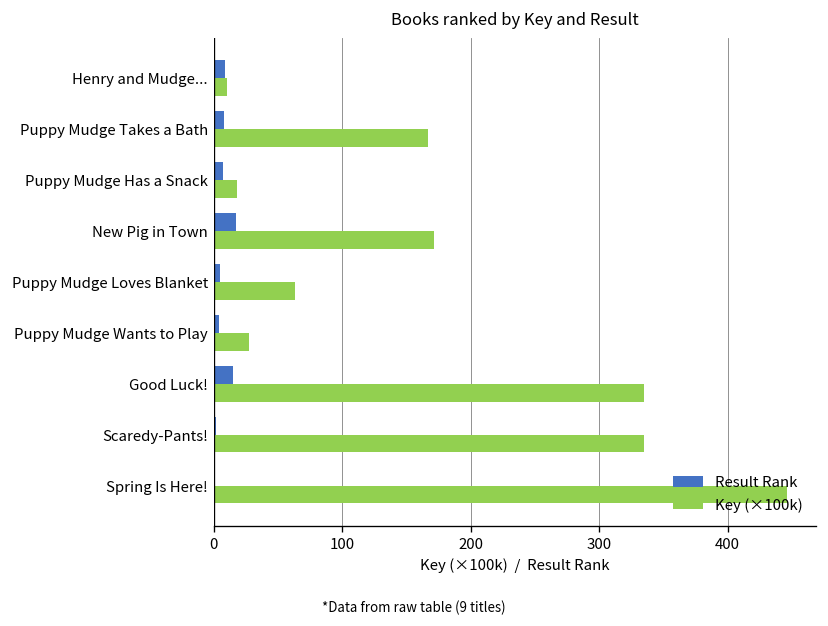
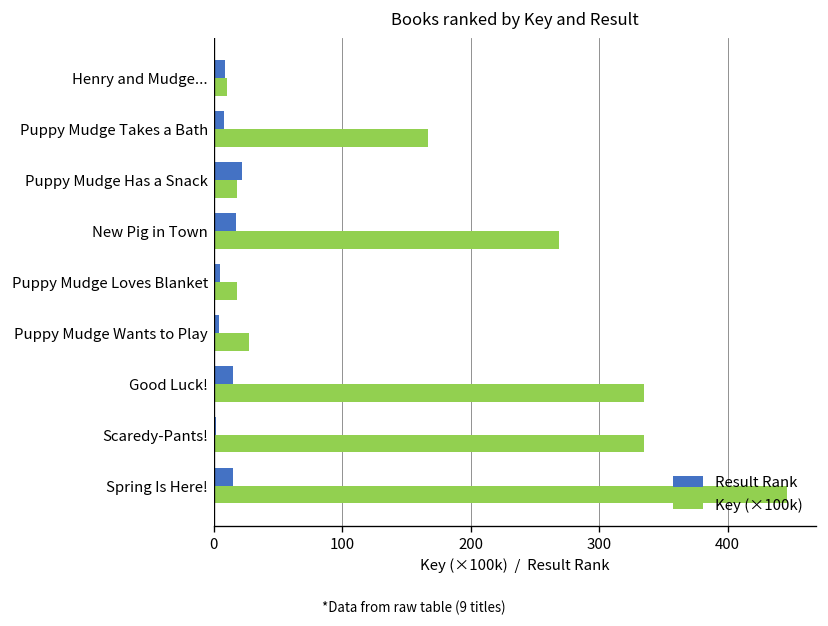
  {
    "Result Rank": {
      "Henry and Mudge...": 9,
      "Puppy Mudge Takes a Bath": 8,
-     "Puppy Mudge Has a Snack": 7,
+     "Puppy Mudge Has a Snack": 22,
      "New Pig in Town": 17,
      "Puppy Mudge Loves Blanket": 5,
      "Puppy Mudge Wants to Play": 4,
      "Good Luck!": 15,
-     "Spring Is Here!": 1
+     "Spring Is Here!": 15
    },
    "Key (×100k)": {
      "Henry and Mudge...": 11,
      "Puppy Mudge Takes a Bath": 166,
      "Puppy Mudge Has a Snack": 18,
-     "New Pig in Town": 171,
-     "Puppy Mudge Loves Blanket": 63,
+     "New Pig in Town": 269,
+     "Puppy Mudge Loves Blanket": 18,
      "Puppy Mudge Wants to Play": 27,
      "Good Luck!": 335,
      "Scaredy-Pants!": 335,
      "Spring Is Here!": 446
    }
  }
